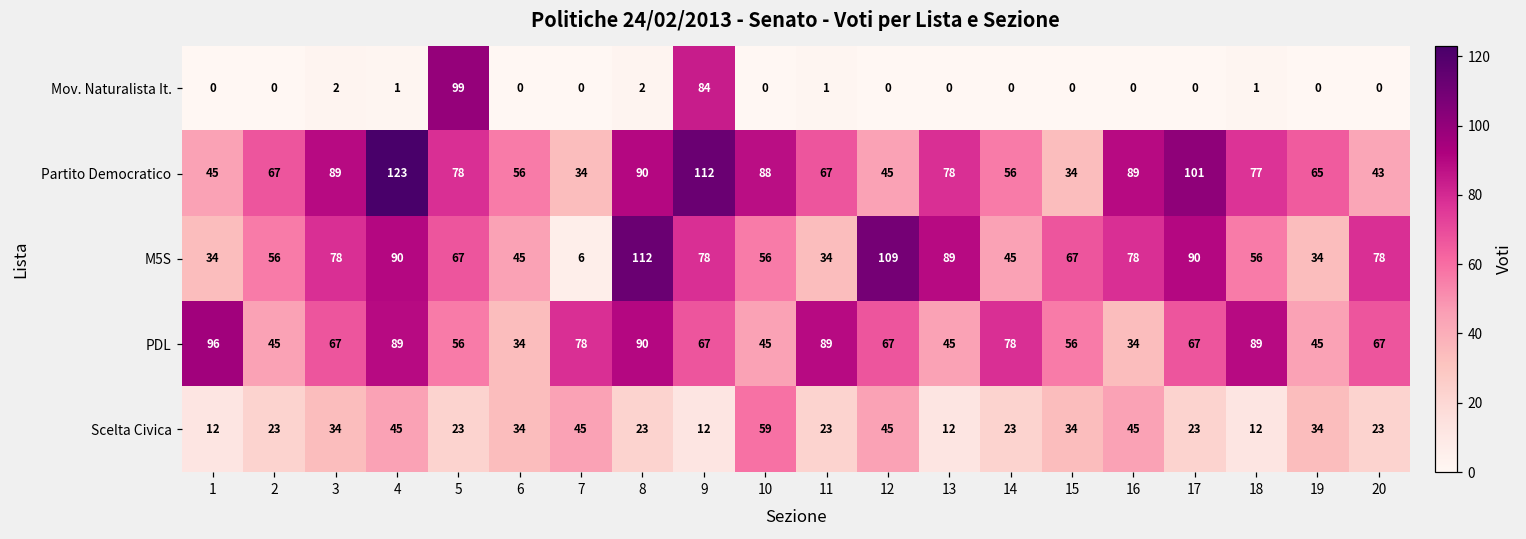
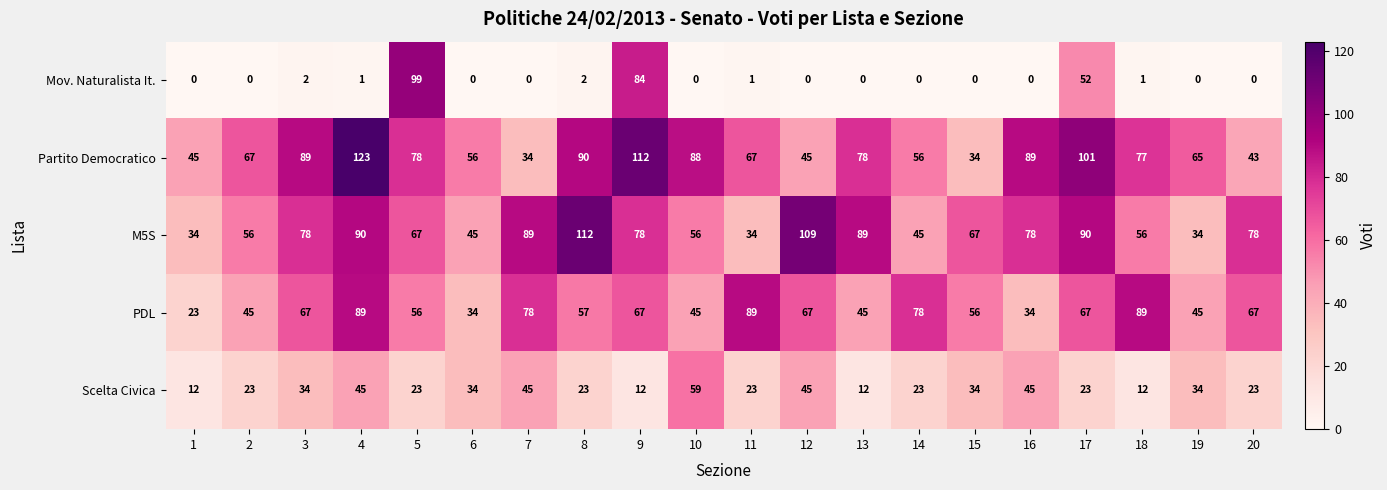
  {
    "Mov. Naturalista It.": {
      "1": 0,
      "2": 0,
      "3": 2,
      "4": 1,
      "5": 99,
      "6": 0,
      "7": 0,
      "8": 2,
      "9": 84,
      "10": 0,
      "11": 1,
      "12": 0,
      "13": 0,
      "14": 0,
      "15": 0,
      "16": 0,
-     "17": 0,
+     "17": 52,
      "18": 1,
      "19": 0,
      "20": 0
    },
    "Partito Democratico": {
      "1": 45,
      "2": 67,
      "3": 89,
      "4": 123,
      "5": 78,
      "6": 56,
      "7": 34,
      "8": 90,
      "9": 112,
      "10": 88,
      "11": 67,
      "12": 45,
      "13": 78,
      "14": 56,
      "15": 34,
      "16": 89,
      "17": 101,
      "18": 77,
      "19": 65,
      "20": 43
    },
    "M5S": {
      "1": 34,
      "2": 56,
      "3": 78,
      "4": 90,
      "5": 67,
      "6": 45,
-     "7": 6,
+     "7": 89,
      "8": 112,
      "9": 78,
      "10": 56,
      "11": 34,
      "12": 109,
      "13": 89,
      "14": 45,
      "15": 67,
      "16": 78,
      "17": 90,
      "18": 56,
      "19": 34,
      "20": 78
    },
    "PDL": {
-     "1": 96,
+     "1": 23,
      "2": 45,
      "3": 67,
      "4": 89,
      "5": 56,
      "6": 34,
      "7": 78,
-     "8": 90,
+     "8": 57,
      "9": 67,
      "10": 45,
      "11": 89,
      "12": 67,
      "13": 45,
      "14": 78,
      "15": 56,
      "16": 34,
      "17": 67,
      "18": 89,
      "19": 45,
      "20": 67
    },
    "Scelta Civica": {
      "1": 12,
      "2": 23,
      "3": 34,
      "4": 45,
      "5": 23,
      "6": 34,
      "7": 45,
      "8": 23,
      "9": 12,
      "10": 59,
      "11": 23,
      "12": 45,
      "13": 12,
      "14": 23,
      "15": 34,
      "16": 45,
      "17": 23,
      "18": 12,
      "19": 34,
      "20": 23
    }
  }
